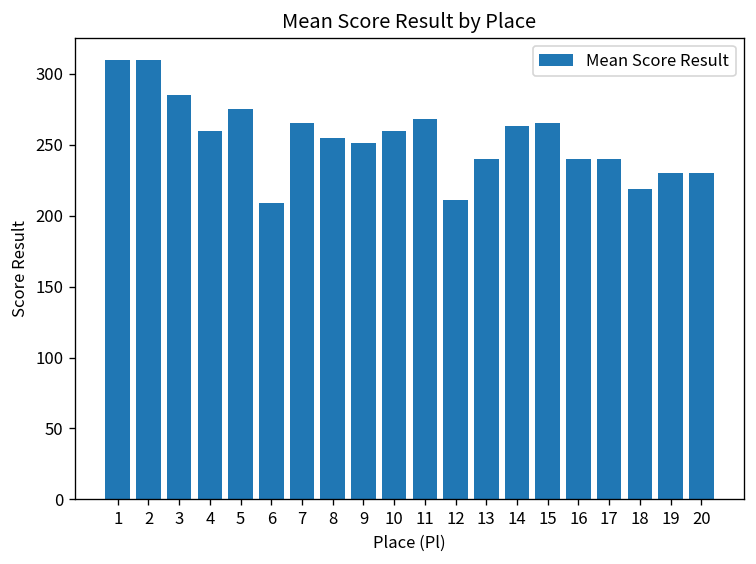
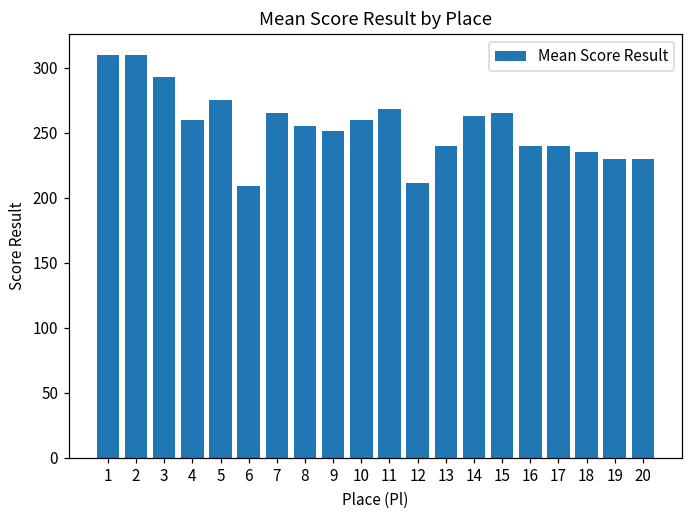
  {
    "1": 310,
    "2": 310,
-   "3": 285,
+   "3": 293,
    "4": 260,
    "5": 275,
    "6": 209,
    "7": 265,
    "8": 255,
    "9": 251,
    "10": 260,
    "11": 268,
    "12": 211,
    "13": 240,
    "14": 263,
    "15": 265,
    "16": 240,
    "17": 240,
-   "18": 219,
+   "18": 235,
    "19": 230,
    "20": 230
  }
